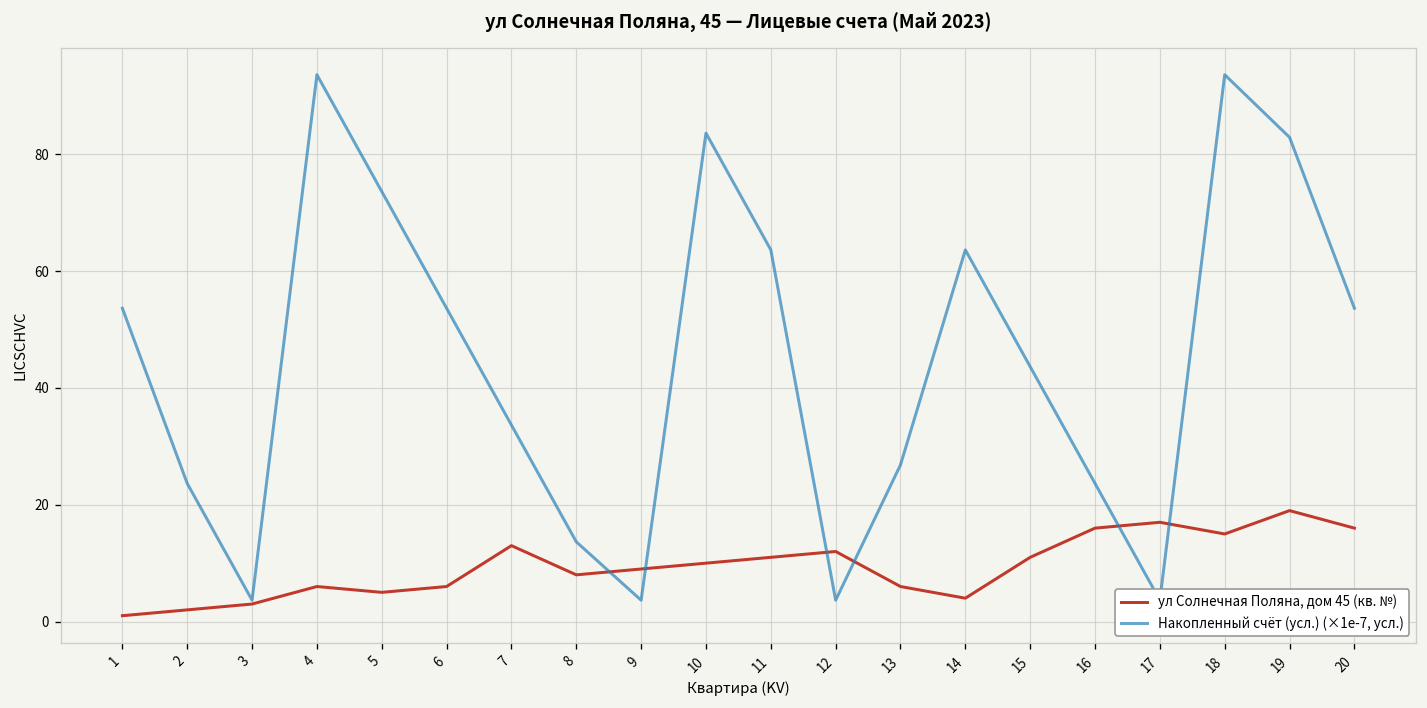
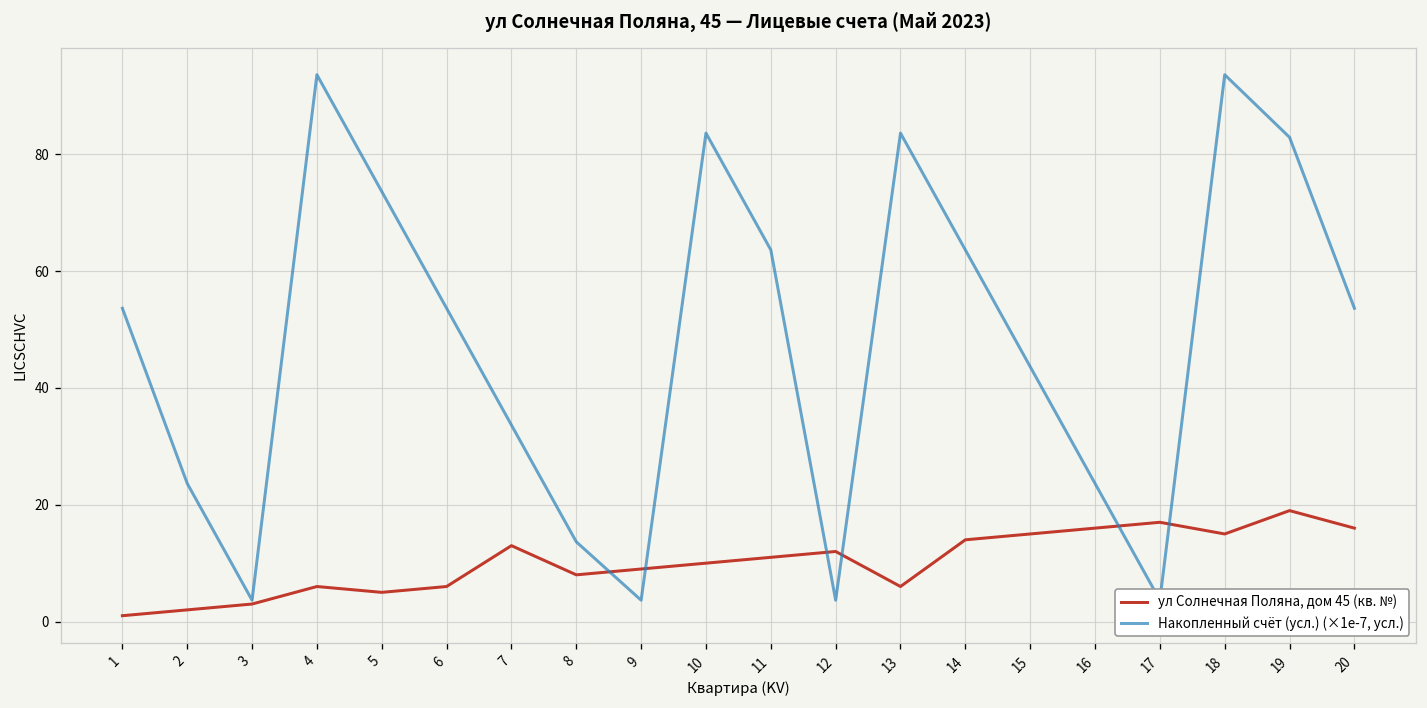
  {
    "ул Солнечная Поляна, дом 45 (кв. №)": {
      "1": 1,
      "2": 2,
      "3": 3,
      "4": 6,
      "5": 5,
      "6": 6,
      "7": 13,
      "8": 8,
      "9": 9,
      "10": 10,
      "11": 11,
      "12": 12,
      "13": 6,
-     "14": 4,
-     "15": 11,
+     "14": 14,
+     "15": 15,
      "16": 16,
      "17": 17,
      "18": 15,
      "19": 19,
      "20": 16
    },
    "Накопленный счёт (усл.) (×1e-7, усл.)": {
      "1": 54,
      "2": 24,
      "3": 4,
      "4": 94,
      "5": 74,
      "6": 54,
      "7": 34,
      "8": 14,
      "9": 4,
      "10": 84,
      "11": 64,
      "12": 4,
-     "13": 27,
+     "13": 84,
      "14": 64,
      "15": 44,
      "16": 24,
      "18": 94,
      "19": 83,
      "20": 54
    }
  }
